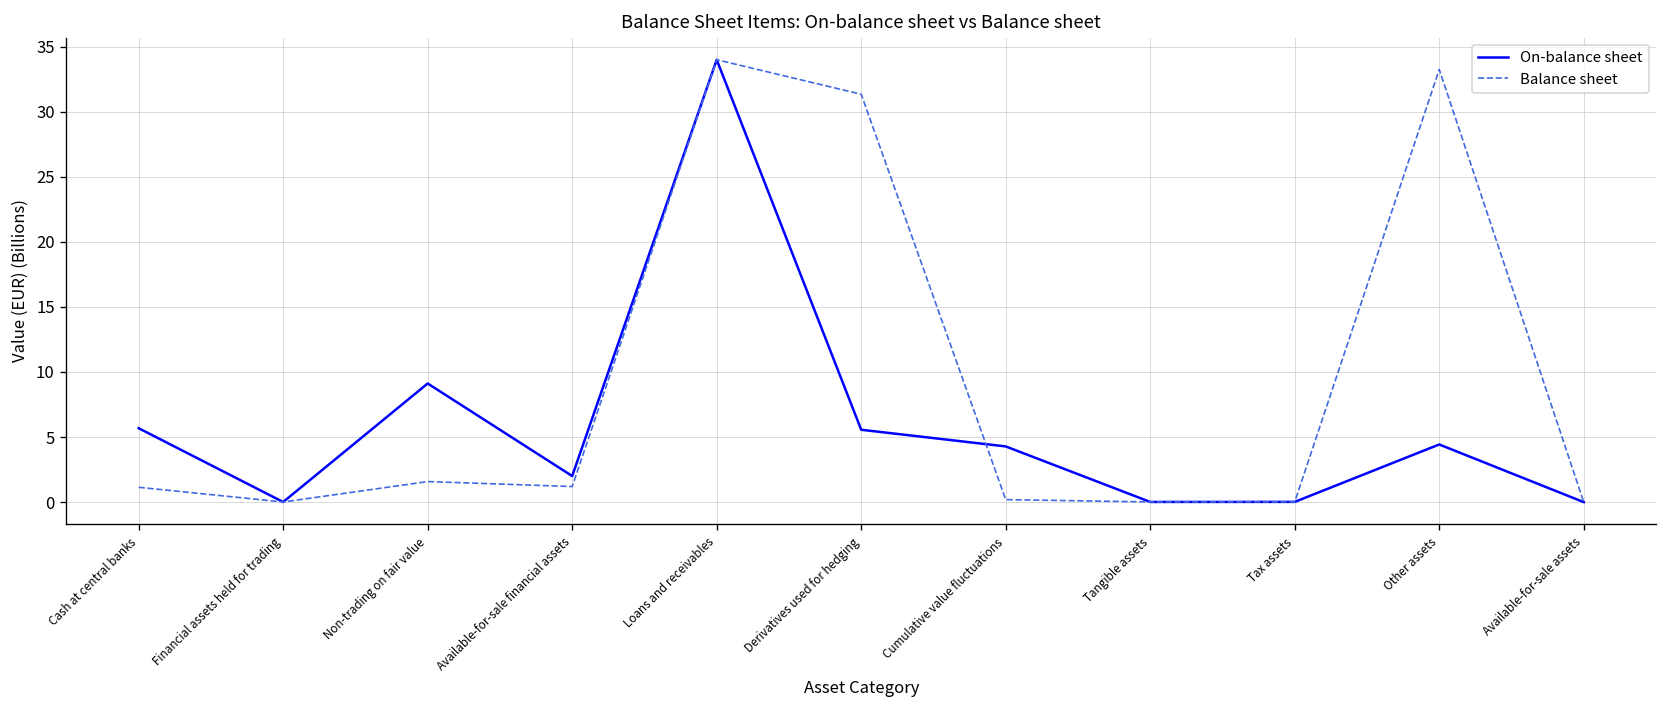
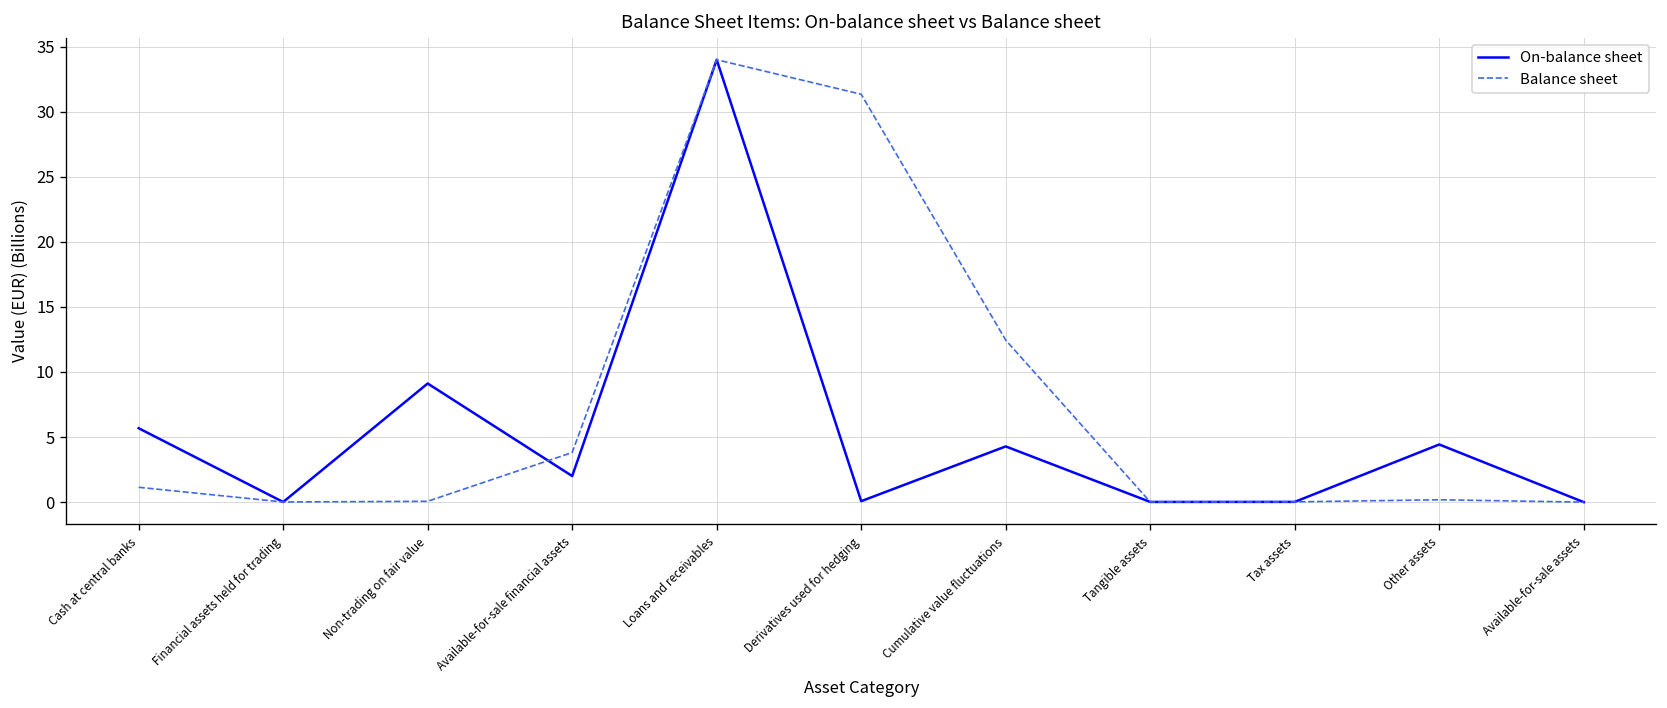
  {
    "On-balance sheet": {
      "Cash at central banks": 5.7,
      "Non-trading on fair value": 9.1,
      "Available-for-sale financial assets": 2.0,
-     "Derivatives used for hedging": 5.6,
+     "Derivatives used for hedging": 0.1,
      "Cumulative value fluctuations": 4.3,
      "Other assets": 4.4
    },
    "Balance sheet": {
      "Cash at central banks": 1.1,
-     "Non-trading on fair value": 1.6,
-     "Available-for-sale financial assets": 1.2,
+     "Non-trading on fair value": 0.1,
+     "Available-for-sale financial assets": 3.8,
      "Derivatives used for hedging": 31.3,
-     "Cumulative value fluctuations": 0.2,
-     "Other assets": 33.2
+     "Cumulative value fluctuations": 12.4,
+     "Other assets": 0.2
    }
  }
